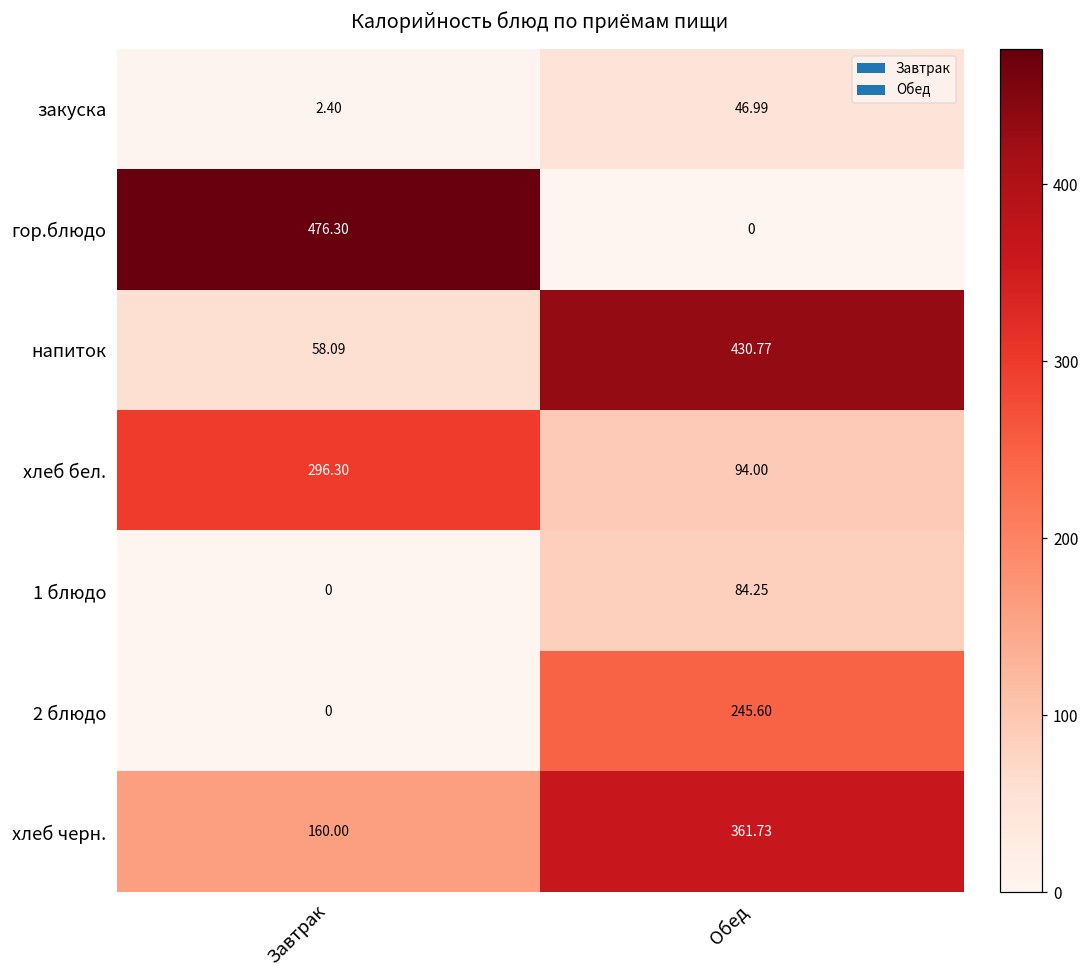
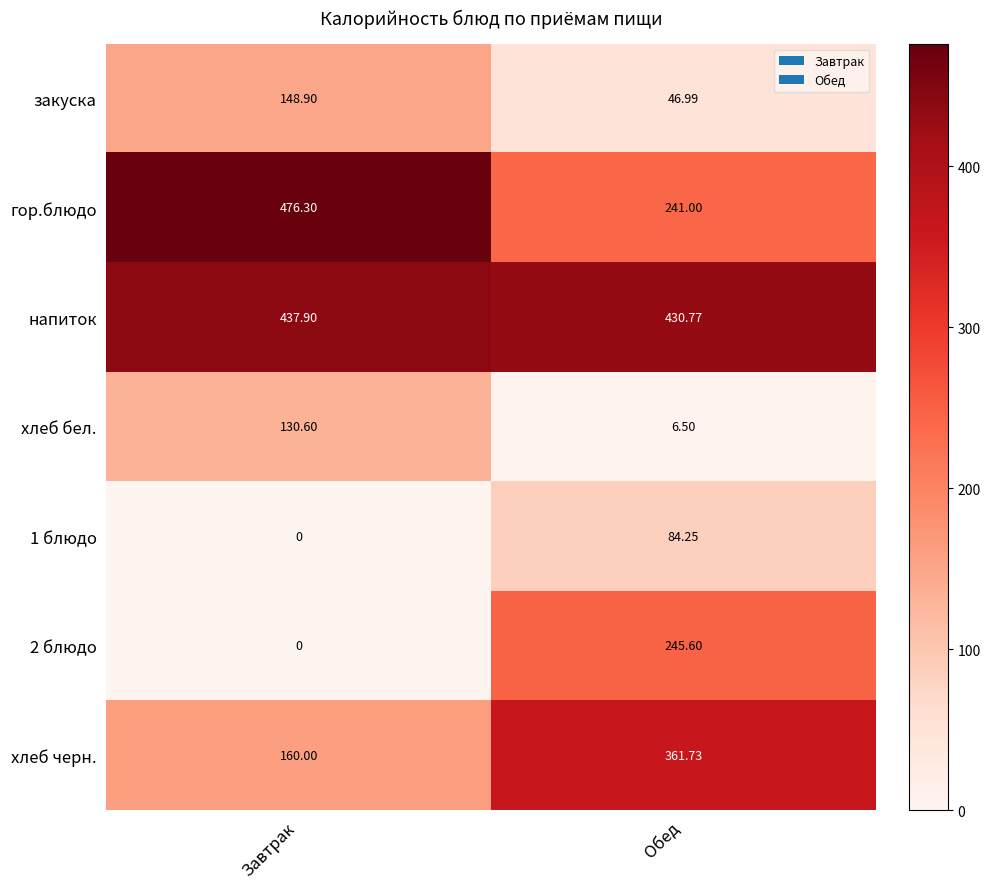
  {
    "закуска": {
-     "Завтрак": 2.40,
+     "Завтрак": 148.90,
      "Обед": 46.99
    },
    "гор.блюдо": {
      "Завтрак": 476.30,
-     "Обед": 0
+     "Обед": 241.00
    },
    "напиток": {
-     "Завтрак": 58.09,
+     "Завтрак": 437.90,
      "Обед": 430.77
    },
    "хлеб бел.": {
-     "Завтрак": 296.30,
-     "Обед": 94.00
+     "Завтрак": 130.60,
+     "Обед": 6.50
    },
    "1 блюдо": {
      "Завтрак": 0,
      "Обед": 84.25
    },
    "2 блюдо": {
      "Завтрак": 0,
      "Обед": 245.60
    },
    "хлеб черн.": {
      "Завтрак": 160.00,
      "Обед": 361.73
    }
  }
